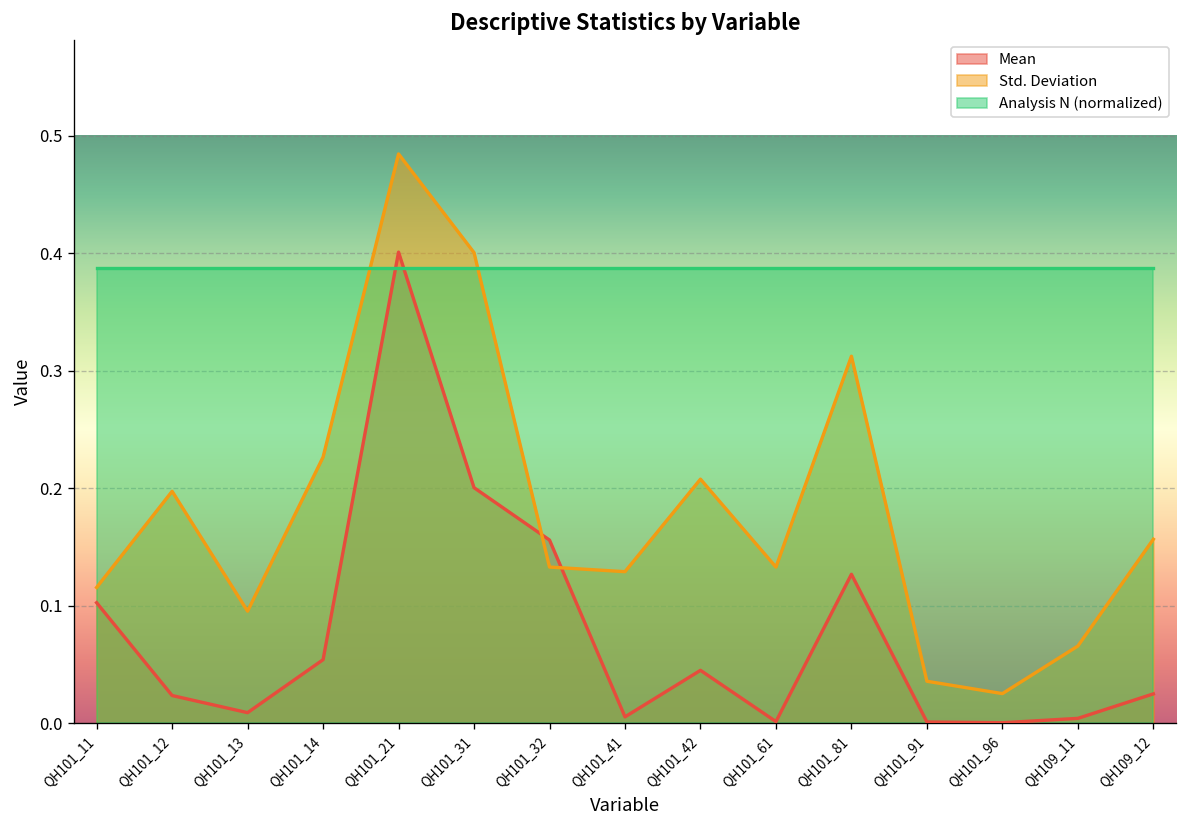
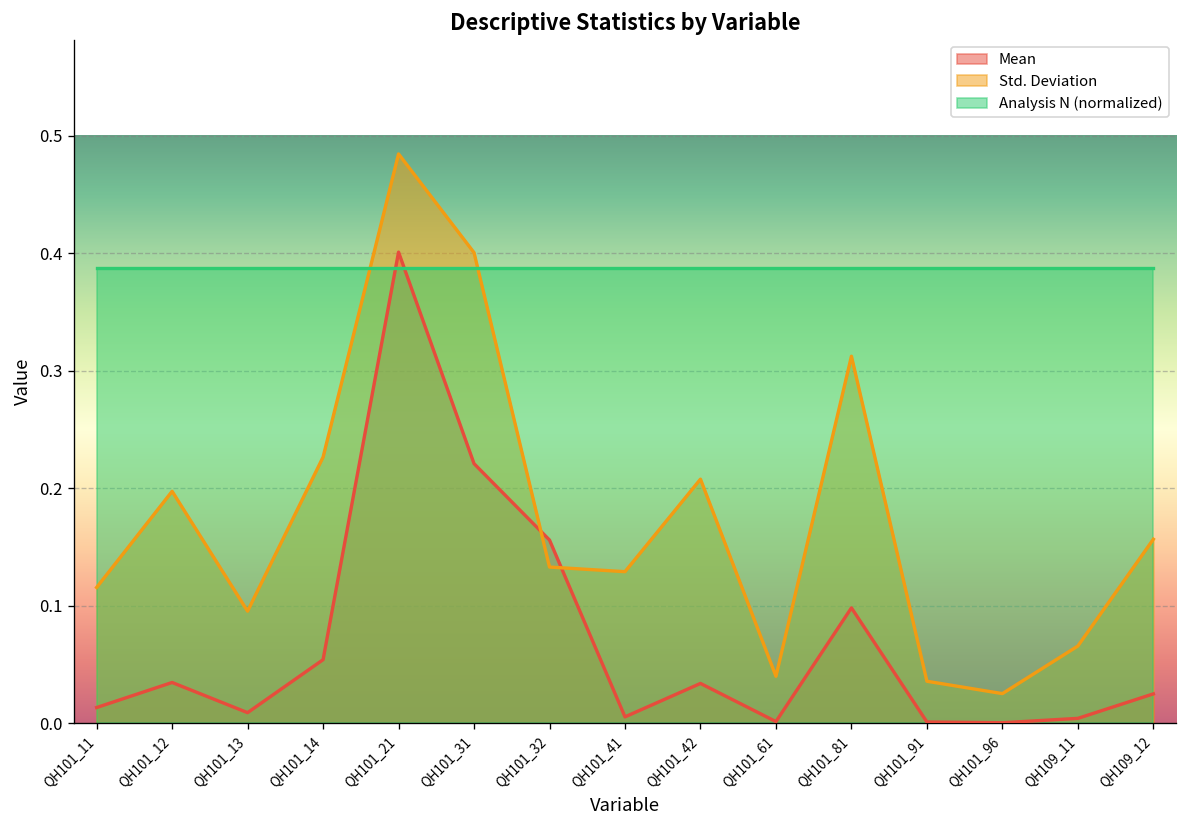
  {
    "Mean": {
-     "QH101_11": 0.10,
-     "QH101_12": 0.02,
+     "QH101_11": 0.01,
+     "QH101_12": 0.03,
      "QH101_13": 0.01,
      "QH101_14": 0.05,
      "QH101_21": 0.40,
-     "QH101_31": 0.20,
+     "QH101_31": 0.22,
      "QH101_32": 0.16,
      "QH101_41": 0.01,
-     "QH101_42": 0.05,
+     "QH101_42": 0.03,
      "QH101_61": 0.00,
-     "QH101_81": 0.13,
+     "QH101_81": 0.10,
      "QH101_91": 0.00,
      "QH101_96": 0.00,
      "QH109_11": 0.00,
      "QH109_12": 0.03
    },
    "Std. Deviation": {
      "QH101_11": 0.12,
      "QH101_12": 0.20,
      "QH101_13": 0.10,
      "QH101_14": 0.23,
      "QH101_21": 0.48,
      "QH101_31": 0.40,
      "QH101_32": 0.13,
      "QH101_41": 0.13,
      "QH101_42": 0.21,
-     "QH101_61": 0.13,
+     "QH101_61": 0.04,
      "QH101_81": 0.31,
      "QH101_91": 0.04,
      "QH101_96": 0.03,
      "QH109_11": 0.07,
      "QH109_12": 0.16
    },
    "Analysis N (normalized)": {
      "QH101_11": 0.39,
      "QH101_12": 0.39,
      "QH101_13": 0.39,
      "QH101_14": 0.39,
      "QH101_21": 0.39,
      "QH101_31": 0.39,
      "QH101_32": 0.39,
      "QH101_41": 0.39,
      "QH101_42": 0.39,
      "QH101_61": 0.39,
      "QH101_81": 0.39,
      "QH101_91": 0.39,
      "QH101_96": 0.39,
      "QH109_11": 0.39,
      "QH109_12": 0.39
    }
  }
